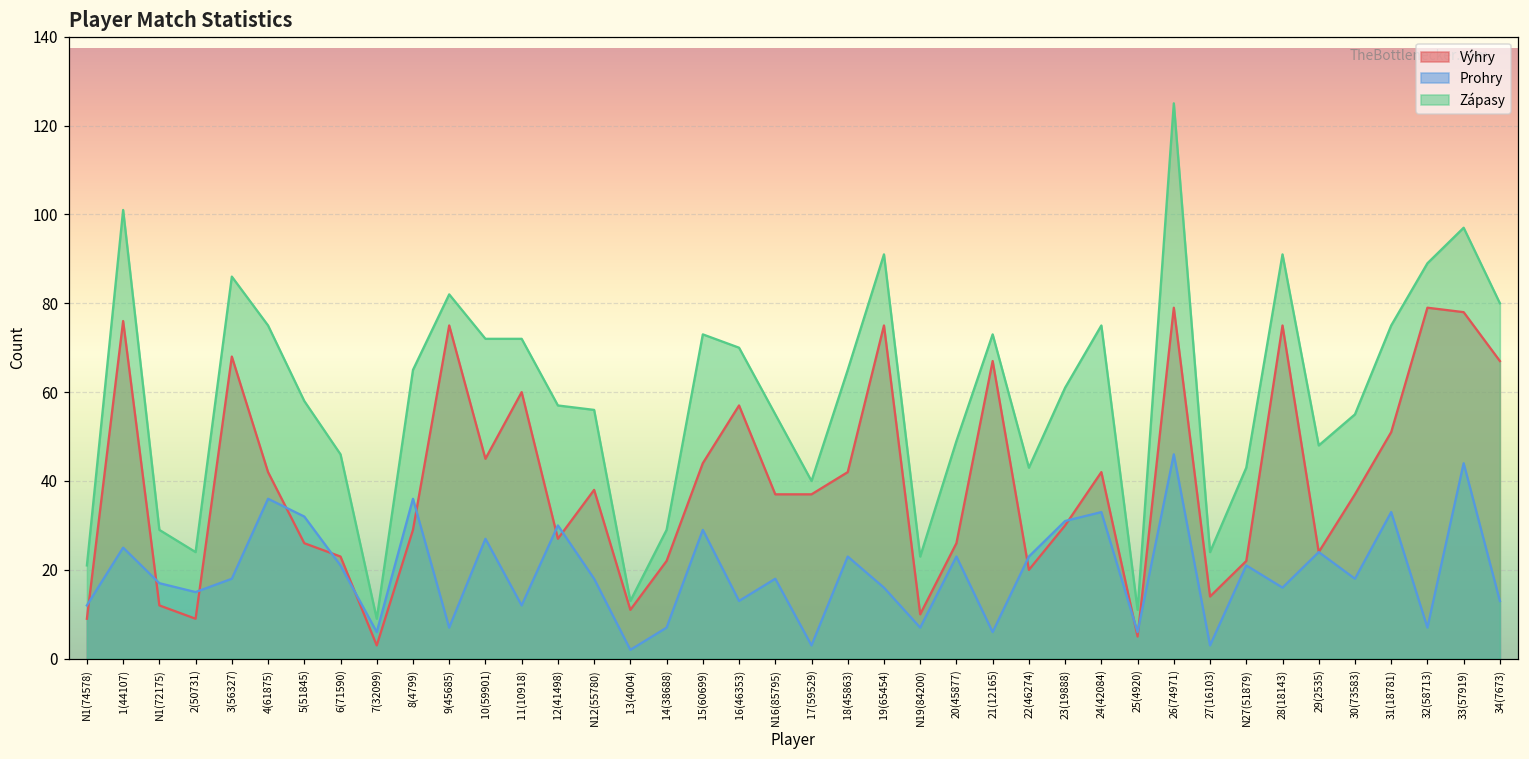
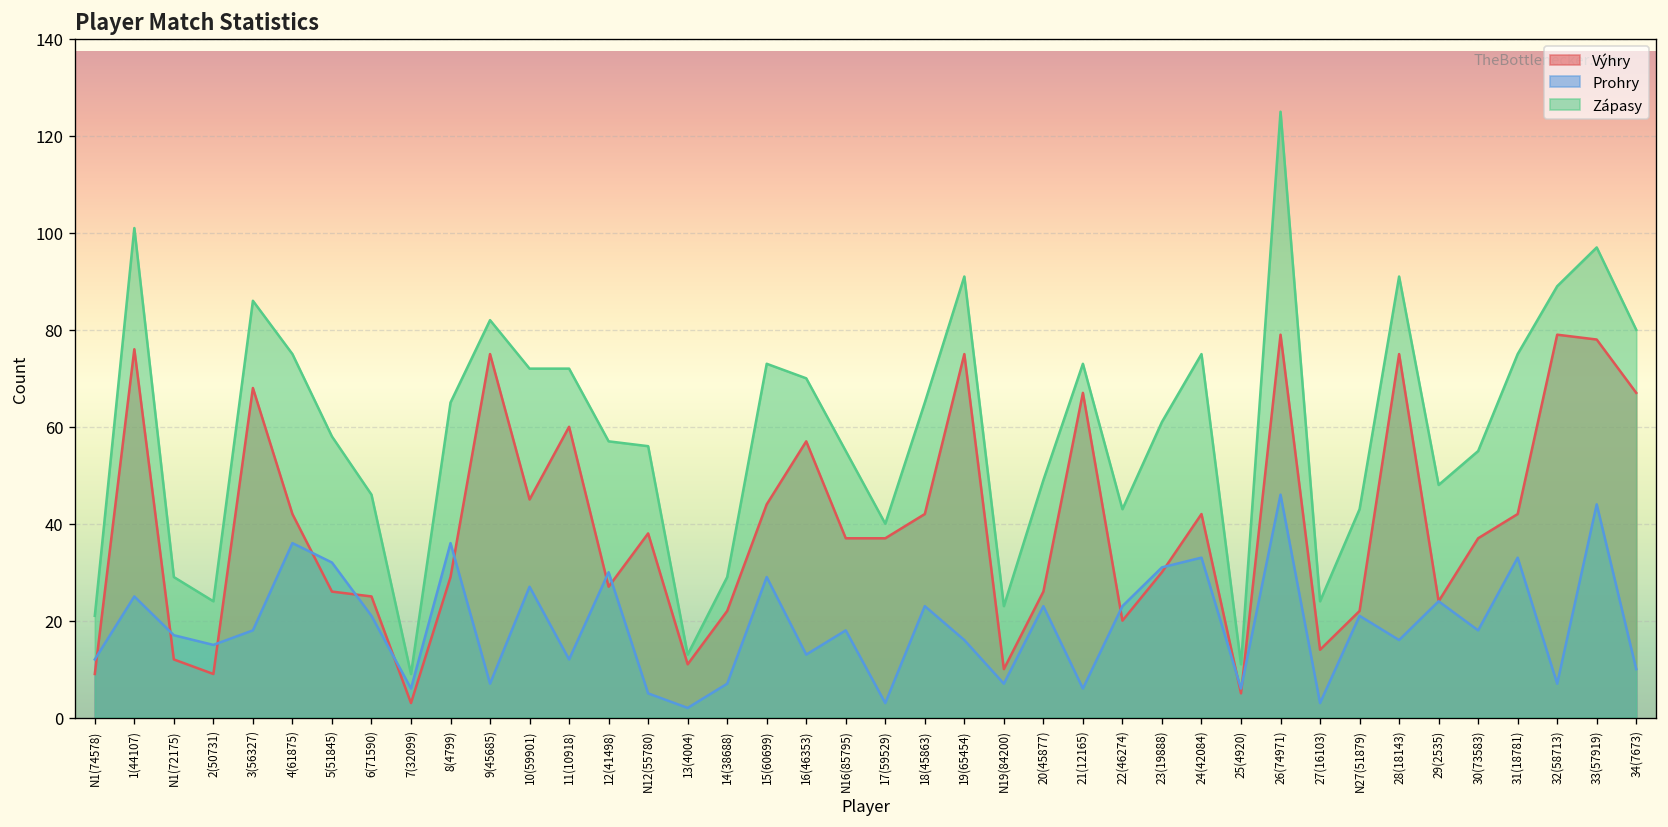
  {
    "Výhry": {
      "N1(74578)": 9,
      "1(44107)": 76,
      "N1(72175)": 12,
      "2(50731)": 9,
      "3(56327)": 68,
      "4(61875)": 42,
      "5(51845)": 26,
-     "6(71590)": 23,
+     "6(71590)": 25,
      "7(32099)": 3,
      "8(4799)": 29,
      "9(45685)": 75,
      "10(59901)": 45,
      "11(10918)": 60,
      "12(41498)": 27,
      "N12(55780)": 38,
      "13(4004)": 11,
      "14(38688)": 22,
      "15(60699)": 44,
      "16(46353)": 57,
      "N16(85795)": 37,
      "17(59529)": 37,
      "18(45863)": 42,
      "19(65454)": 75,
      "N19(84200)": 10,
      "20(45877)": 26,
      "21(12165)": 67,
      "22(46274)": 20,
      "23(19888)": 30,
      "24(42084)": 42,
      "25(4920)": 5,
      "26(74971)": 79,
      "27(16103)": 14,
      "N27(51879)": 22,
      "28(18143)": 75,
      "30(73583)": 37,
-     "31(18781)": 51,
+     "31(18781)": 42,
      "32(58713)": 79,
      "33(57919)": 78,
      "34(7673)": 67
    },
    "Prohry": {
      "N1(74578)": 12,
      "1(44107)": 25,
      "N1(72175)": 17,
      "2(50731)": 15,
      "3(56327)": 18,
      "4(61875)": 36,
      "5(51845)": 32,
      "6(71590)": 21,
      "7(32099)": 6,
      "8(4799)": 36,
      "9(45685)": 7,
      "10(59901)": 27,
      "11(10918)": 12,
      "12(41498)": 30,
-     "N12(55780)": 18,
+     "N12(55780)": 5,
      "13(4004)": 2,
      "14(38688)": 7,
      "15(60699)": 29,
      "16(46353)": 13,
      "N16(85795)": 18,
      "17(59529)": 3,
      "18(45863)": 23,
      "19(65454)": 16,
      "N19(84200)": 7,
      "20(45877)": 23,
      "21(12165)": 6,
      "22(46274)": 23,
      "23(19888)": 31,
      "24(42084)": 33,
      "25(4920)": 6,
      "26(74971)": 46,
      "27(16103)": 3,
      "N27(51879)": 21,
      "28(18143)": 16,
      "30(73583)": 18,
      "31(18781)": 33,
      "32(58713)": 7,
      "33(57919)": 44,
-     "34(7673)": 13
+     "34(7673)": 10
    },
    "Zápasy": {
      "N1(74578)": 21,
      "1(44107)": 101,
      "N1(72175)": 29,
      "2(50731)": 24,
      "3(56327)": 86,
      "4(61875)": 75,
      "5(51845)": 58,
      "6(71590)": 46,
      "7(32099)": 9,
      "8(4799)": 65,
      "9(45685)": 82,
      "10(59901)": 72,
      "11(10918)": 72,
      "12(41498)": 57,
      "N12(55780)": 56,
      "13(4004)": 13,
      "14(38688)": 29,
      "15(60699)": 73,
      "16(46353)": 70,
      "N16(85795)": 55,
      "17(59529)": 40,
      "18(45863)": 65,
      "19(65454)": 91,
      "N19(84200)": 23,
      "20(45877)": 49,
      "21(12165)": 73,
      "22(46274)": 43,
      "23(19888)": 61,
      "24(42084)": 75,
      "25(4920)": 11,
      "26(74971)": 125,
      "27(16103)": 24,
      "N27(51879)": 43,
      "28(18143)": 91,
      "29(2535)": 48,
      "30(73583)": 55,
      "31(18781)": 75,
      "32(58713)": 89,
      "33(57919)": 97,
      "34(7673)": 80
    }
  }
